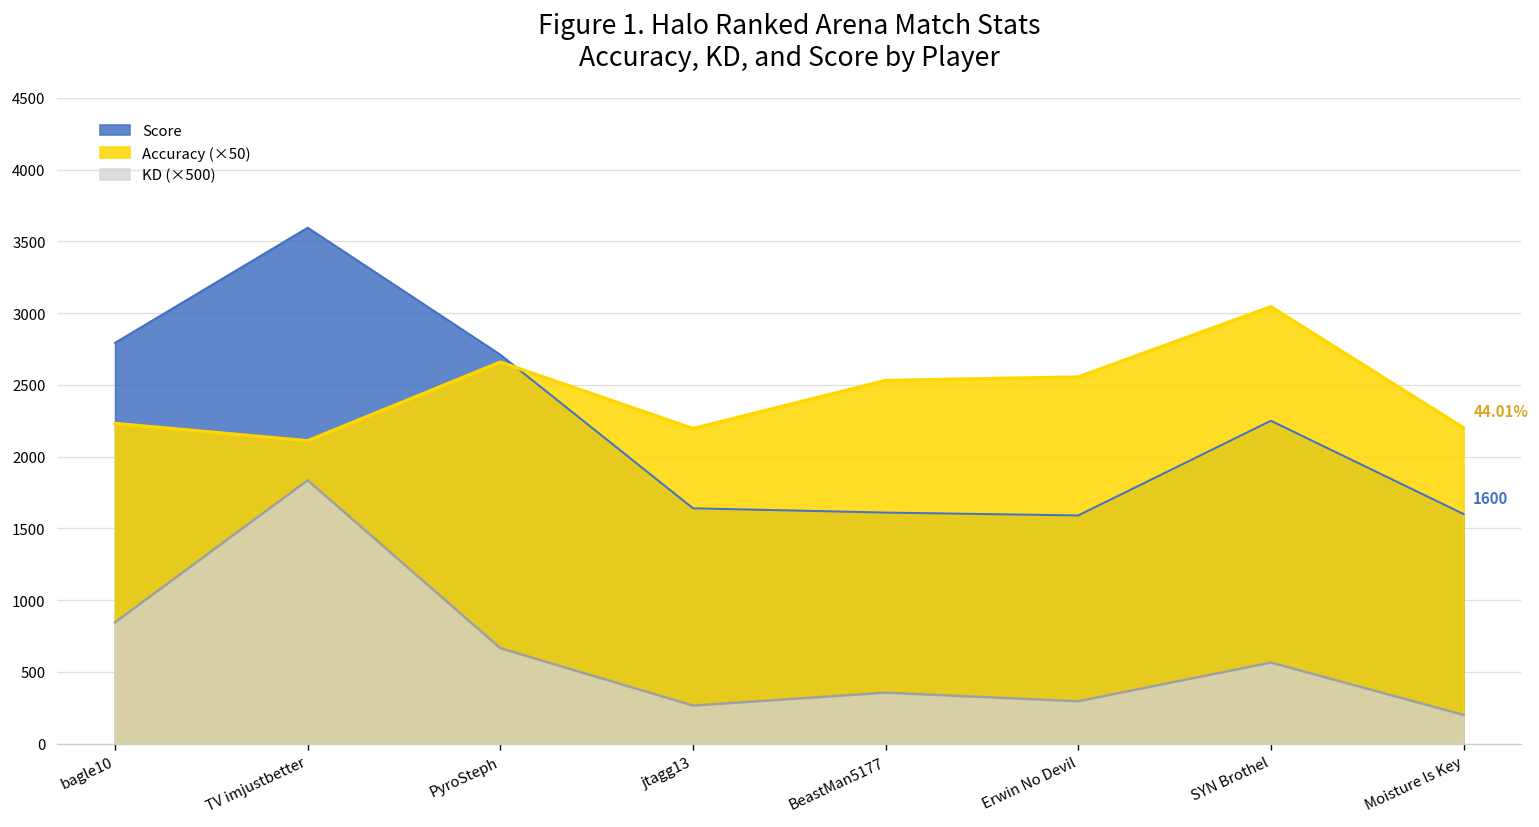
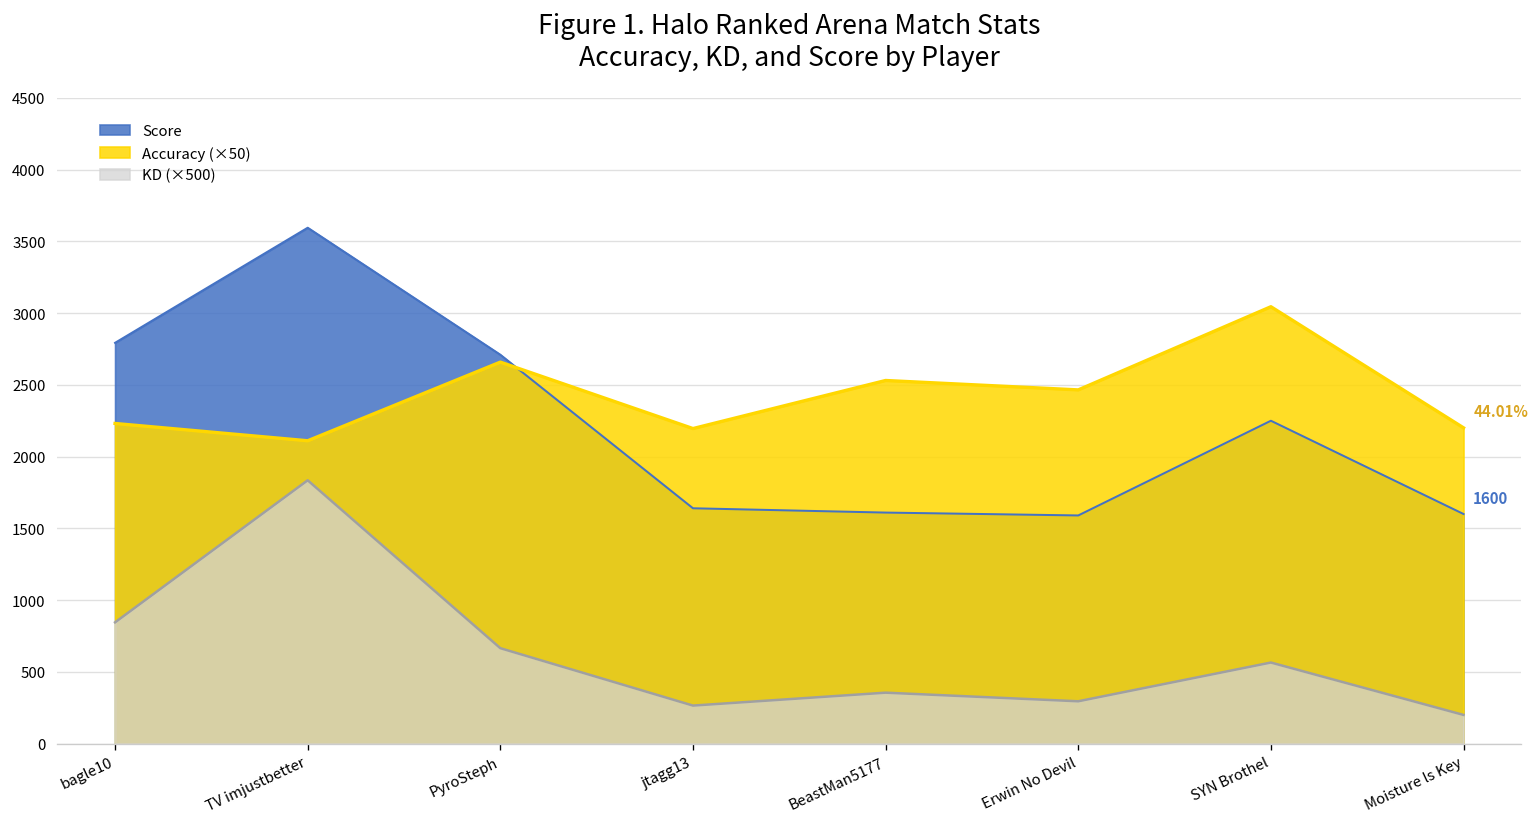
  {
    "Score": {
      "Moisture ls Key": 1600
    },
    "Accuracy (×50)": {
      "bagle10": 2230,
      "TV imjustbetter": 2110,
      "PyroSteph": 2660,
      "jtagg13": 2200,
      "BeastMan5177": 2530,
-     "Erwin No Devil": 2560,
+     "Erwin No Devil": 2470,
      "SYN Brothel": 3040
    },
    "KD (×500)": {
      "bagle10": 850,
      "TV imjustbetter": 1840,
      "PyroSteph": 670,
      "jtagg13": 270,
      "BeastMan5177": 360,
      "Erwin No Devil": 300,
      "SYN Brothel": 570,
      "Moisture ls Key": 200
    }
  }
